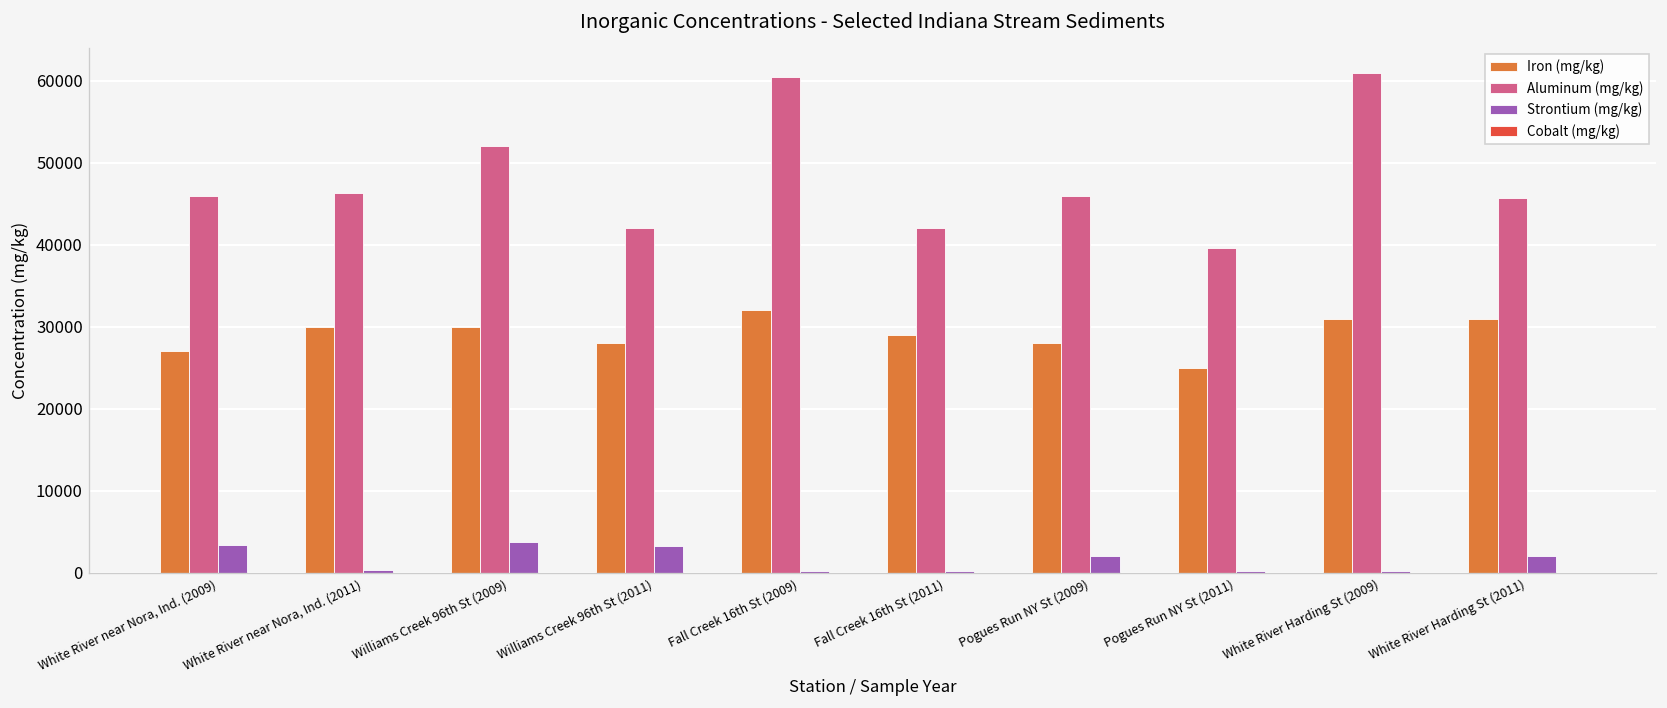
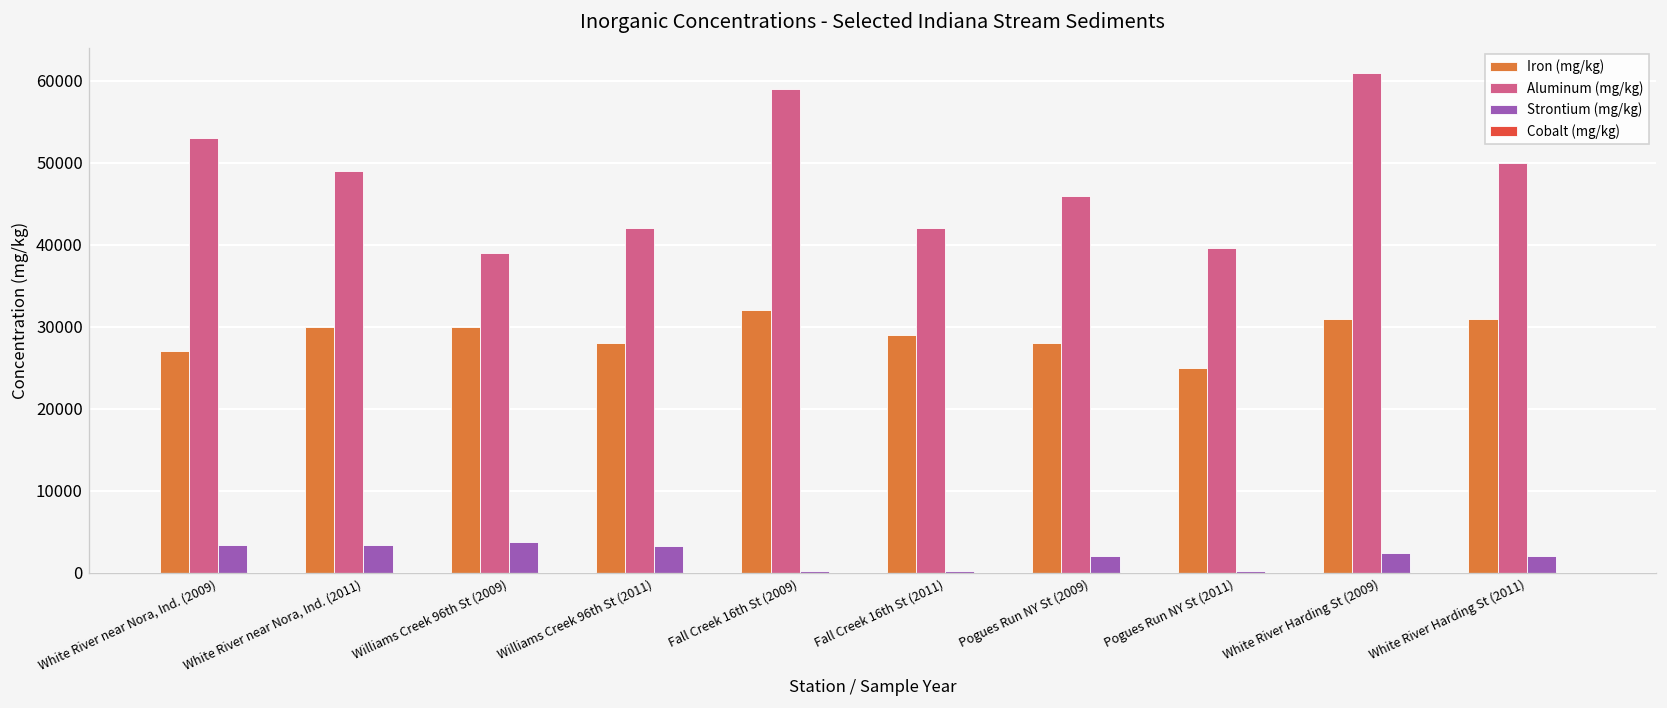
  {
    "Aluminum (mg/kg)": {
-     "White River near Nora, Ind. (2009)": 46000,
-     "White River near Nora, Ind. (2011)": 46000,
-     "Williams Creek 96th St (2009)": 52000,
+     "White River near Nora, Ind. (2009)": 53000,
+     "White River near Nora, Ind. (2011)": 49000,
+     "Williams Creek 96th St (2009)": 39000,
      "Williams Creek 96th St (2011)": 42000,
-     "Fall Creek 16th St (2009)": 60000,
+     "Fall Creek 16th St (2009)": 59000,
      "Fall Creek 16th St (2011)": 42000,
      "Pogues Run NY St (2009)": 46000,
      "Pogues Run NY St (2011)": 40000,
      "White River Harding St (2009)": 61000,
-     "White River Harding St (2011)": 46000
+     "White River Harding St (2011)": 50000
    },
    "Strontium (mg/kg)": {
      "White River near Nora, Ind. (2009)": 3000,
-     "White River near Nora, Ind. (2011)": 0,
+     "White River near Nora, Ind. (2011)": 3000,
      "Williams Creek 96th St (2009)": 4000,
      "Williams Creek 96th St (2011)": 3000,
      "Pogues Run NY St (2009)": 2000,
-     "White River Harding St (2009)": 0,
+     "White River Harding St (2009)": 2000,
      "White River Harding St (2011)": 2000
    }
  }
